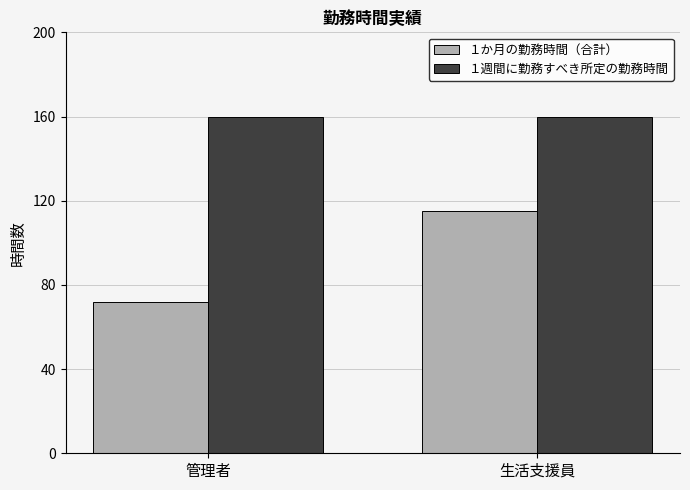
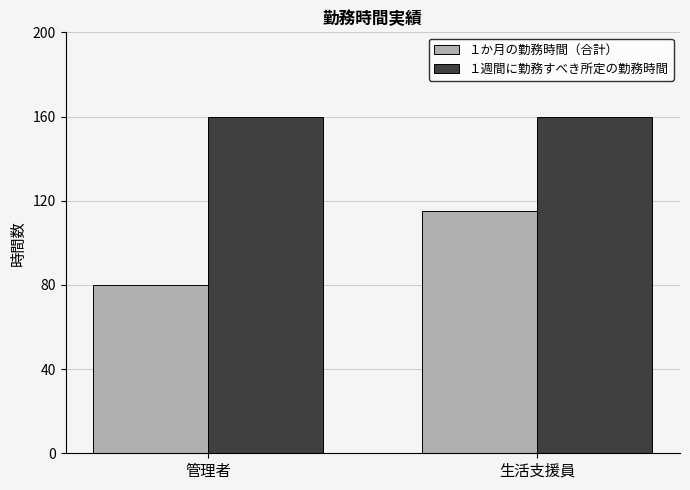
  {
    "１か月の勤務時間（合計）": {
-     "管理者": 72,
+     "管理者": 80,
      "生活支援員": 115
    },
    "１週間に勤務すべき所定の勤務時間": {
      "管理者": 160,
      "生活支援員": 160
    }
  }
